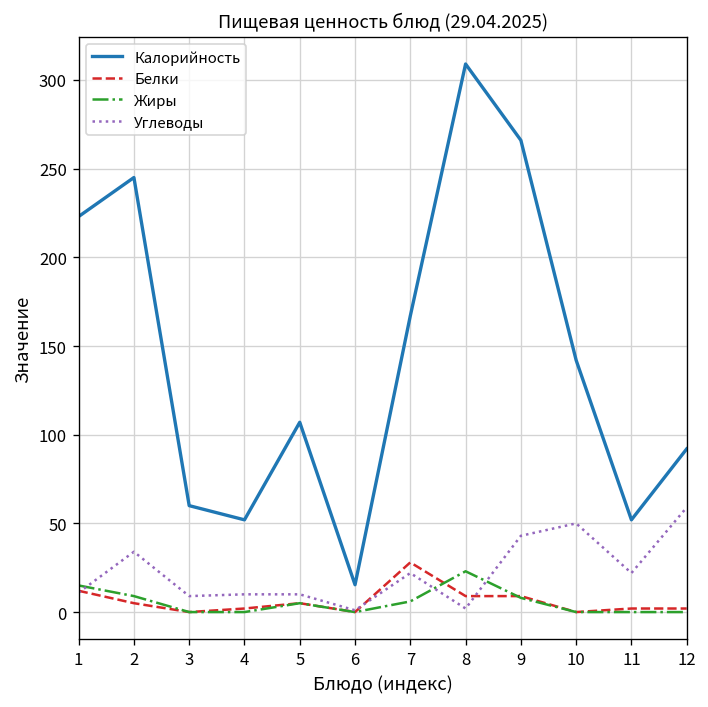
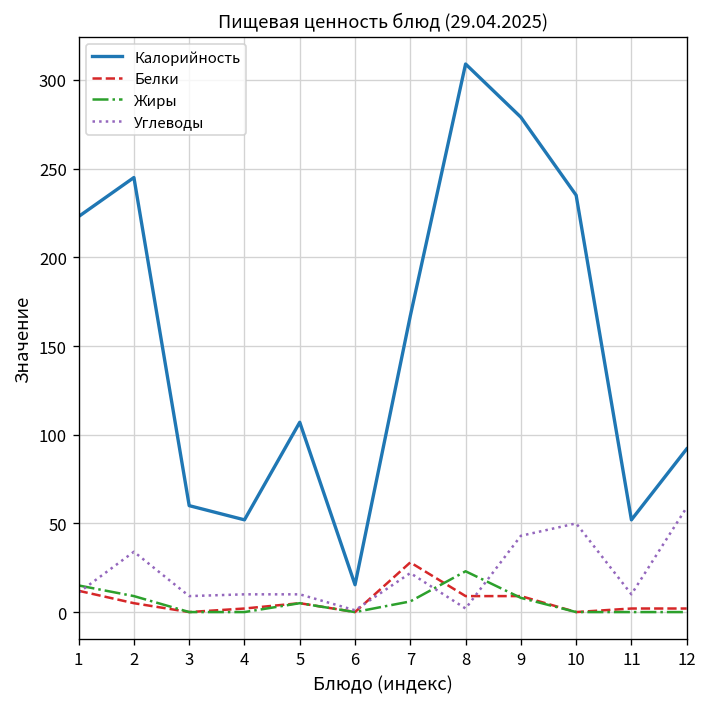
  {
    "Калорийность": {
      "1": 223,
      "2": 245,
      "3": 60,
      "4": 52,
      "5": 107,
      "6": 15,
      "7": 167,
      "8": 309,
-     "9": 266,
-     "10": 142,
+     "9": 279,
+     "10": 235,
      "11": 52,
      "12": 92
    },
    "Белки": {
      "2": 5,
      "4": 2,
      "7": 28,
      "8": 9,
      "11": 2,
      "12": 2
    },
    "Жиры": {
      "1": 15,
      "2": 9,
      "4": 0,
      "7": 6,
      "8": 23,
      "11": 0,
      "12": 0
    },
    "Углеводы": {
      "2": 34,
      "3": 9,
      "4": 10,
      "5": 10,
      "7": 22,
      "8": 2,
      "9": 43,
      "10": 50,
-     "11": 22,
+     "11": 10,
      "12": 59
    }
  }
